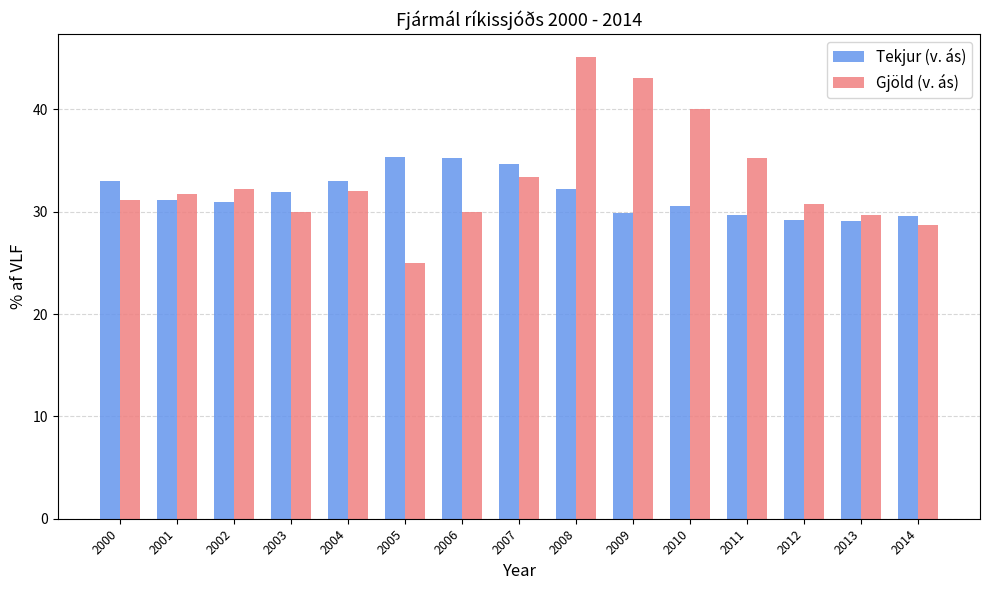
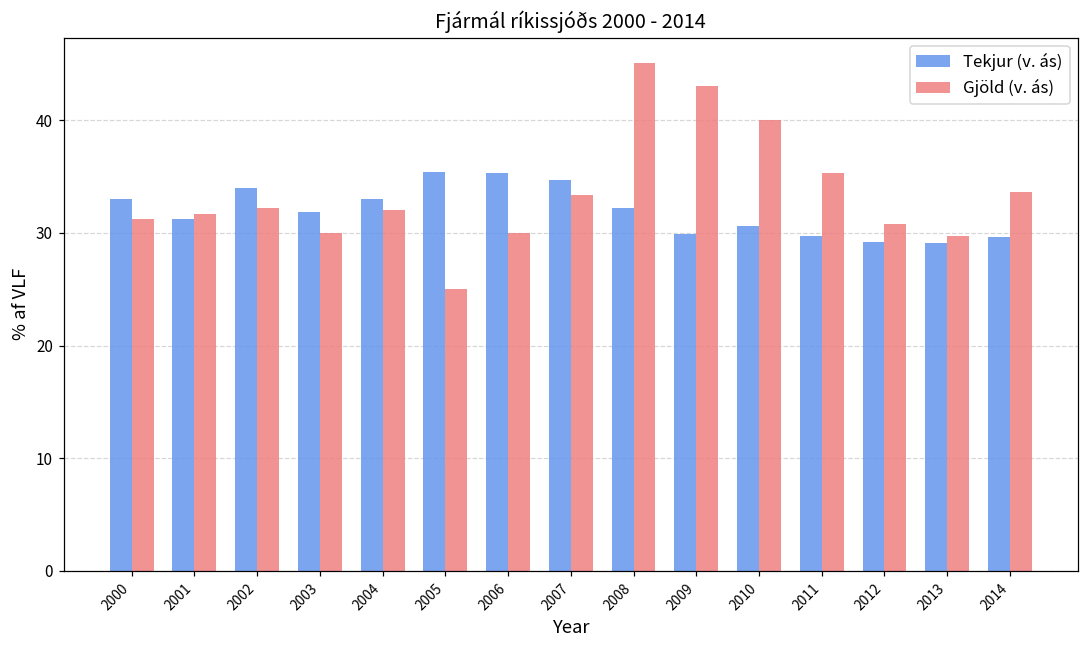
  {
    "Tekjur (v. ás)": {
      "2000": 33,
      "2001": 31,
-     "2002": 31,
+     "2002": 34,
      "2003": 32,
      "2004": 33,
      "2005": 35.4,
      "2006": 35.3,
      "2007": 34.7,
      "2008": 32,
      "2009": 30,
      "2010": 30.6,
      "2011": 29.7,
      "2012": 29,
      "2013": 29,
      "2014": 29.6
    },
    "Gjöld (v. ás)": {
      "2000": 31.2,
      "2001": 31.7,
      "2002": 32.2,
      "2003": 30.0,
      "2004": 32.0,
      "2005": 25.0,
      "2006": 30.0,
      "2007": 33.4,
      "2008": 45.1,
      "2009": 43.1,
      "2010": 40.0,
      "2011": 35.3,
      "2012": 30.8,
      "2013": 29.7,
-     "2014": 28.7
+     "2014": 33.6
    }
  }
